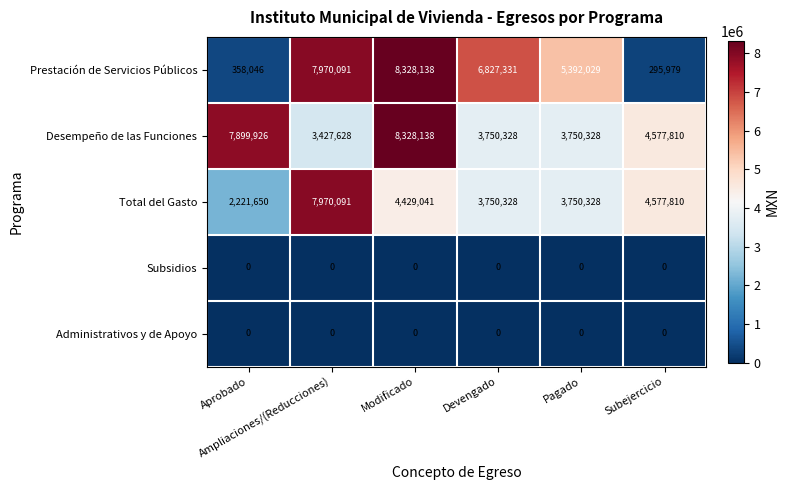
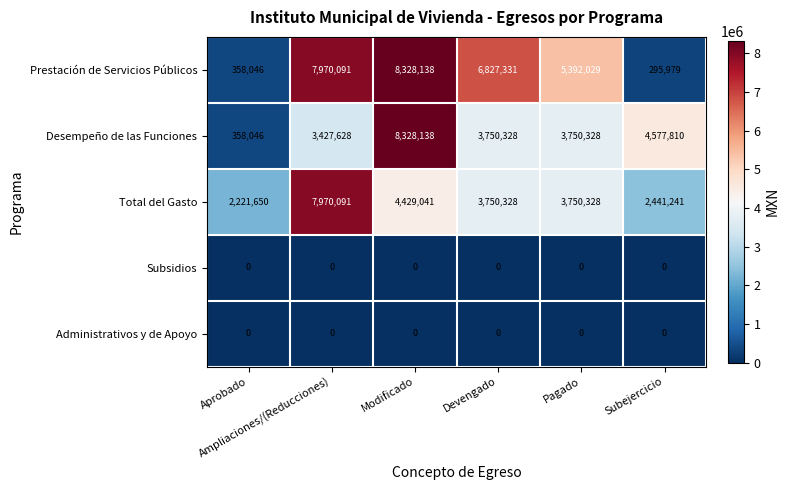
  {
    "Prestación de Servicios Públicos": {
      "Aprobado": "358,046",
      "Ampliaciones/(Reducciones)": "7,970,091",
      "Modificado": "8,328,138",
      "Devengado": "6,827,331",
      "Pagado": "5,392,029",
      "Subejercicio": "295,979"
    },
    "Desempeño de las Funciones": {
-     "Aprobado": "7,899,926",
+     "Aprobado": "358,046",
      "Ampliaciones/(Reducciones)": "3,427,628",
      "Modificado": "8,328,138",
      "Devengado": "3,750,328",
      "Pagado": "3,750,328",
      "Subejercicio": "4,577,810"
    },
    "Total del Gasto": {
      "Aprobado": "2,221,650",
      "Ampliaciones/(Reducciones)": "7,970,091",
      "Modificado": "4,429,041",
      "Devengado": "3,750,328",
      "Pagado": "3,750,328",
-     "Subejercicio": "4,577,810"
+     "Subejercicio": "2,441,241"
    },
    "Subsidios": {
      "Aprobado": "0",
      "Ampliaciones/(Reducciones)": "0",
      "Modificado": "0",
      "Devengado": "0",
      "Pagado": "0",
      "Subejercicio": "0"
    },
    "Administrativos y de Apoyo": {
      "Aprobado": "0",
      "Ampliaciones/(Reducciones)": "0",
      "Modificado": "0",
      "Devengado": "0",
      "Pagado": "0",
      "Subejercicio": "0"
    }
  }
